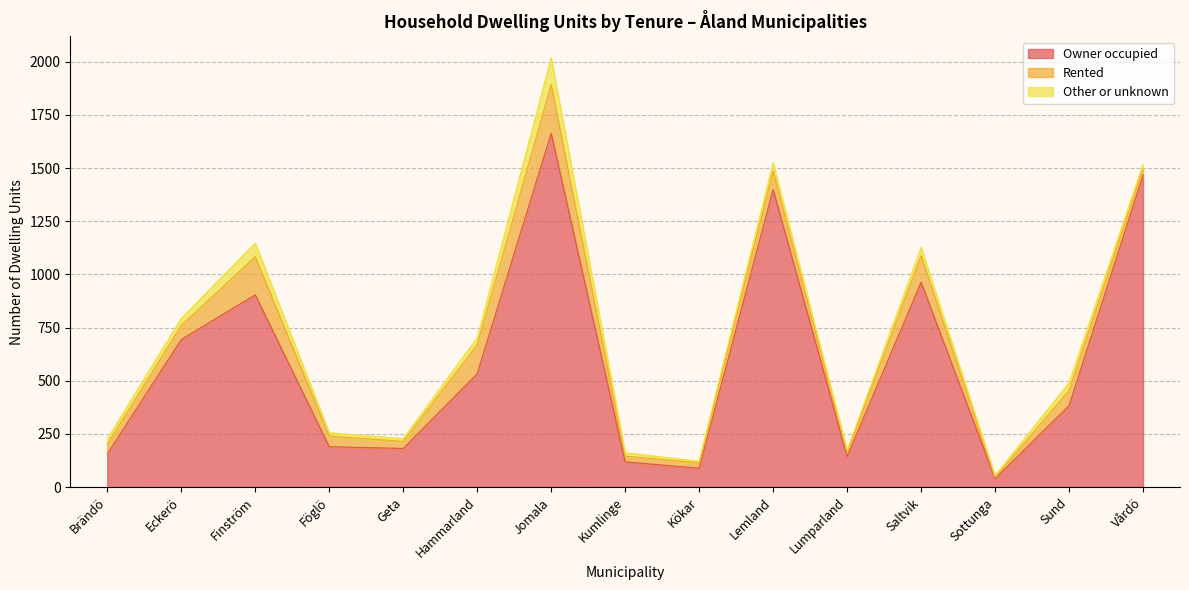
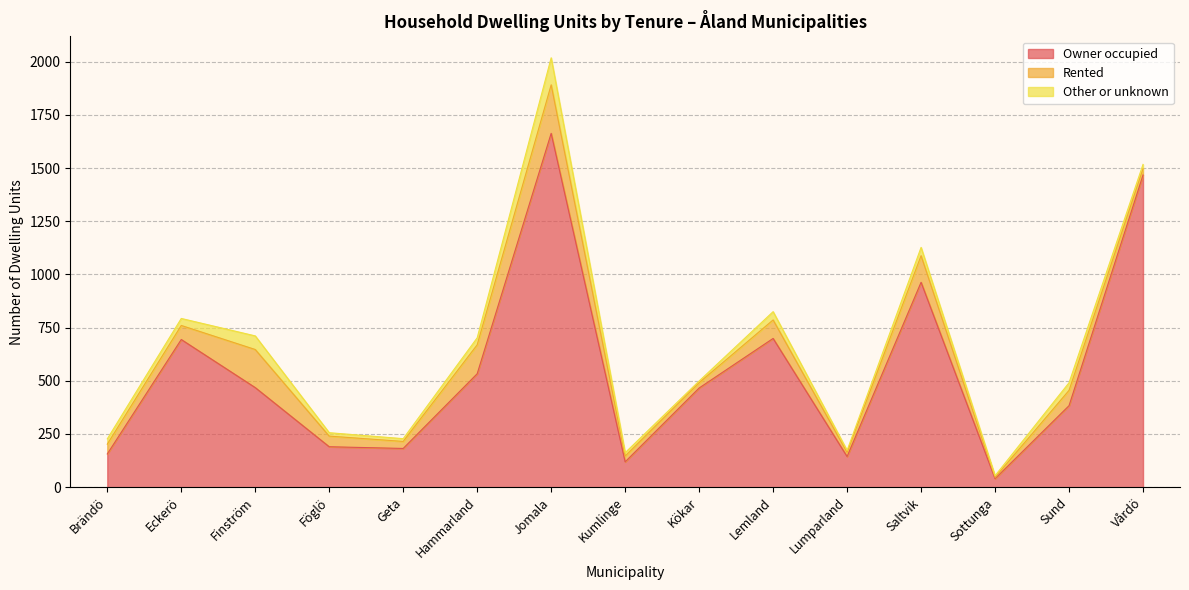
  {
    "Owner occupied": {
      "Brändö": 160,
      "Eckerö": 690,
-     "Finström": 900,
+     "Finström": 470,
      "Föglö": 190,
      "Geta": 180,
      "Hammarland": 530,
      "Jomala": 1660,
      "Kumlinge": 120,
-     "Kökar": 90,
-     "Lemland": 1400,
+     "Kökar": 470,
+     "Lemland": 700,
      "Lumparland": 140,
      "Saltvik": 960,
      "Sund": 380,
      "Vårdö": 1470
    }
  }
